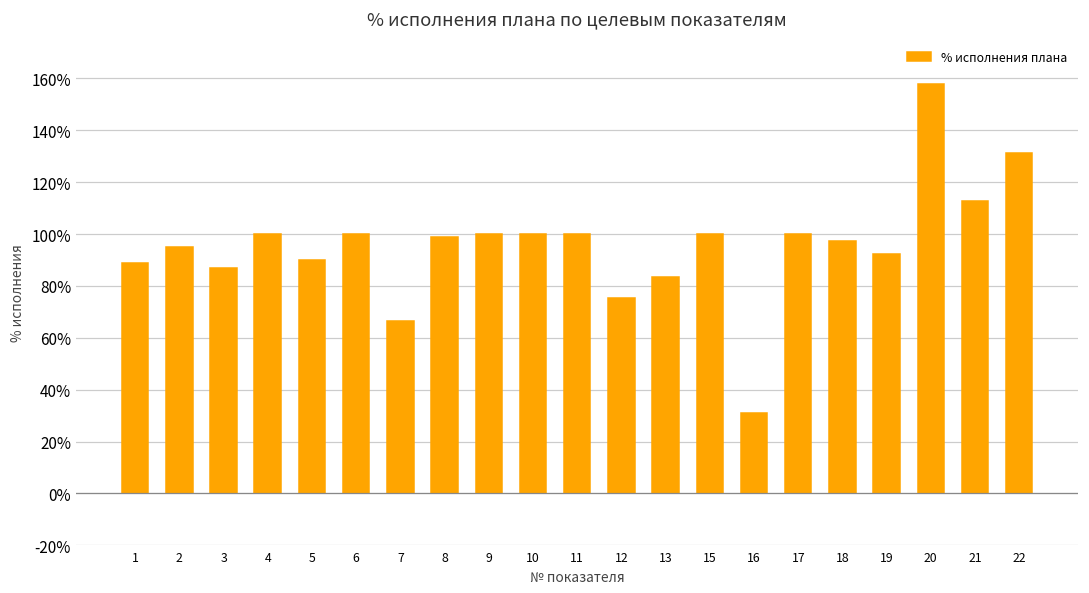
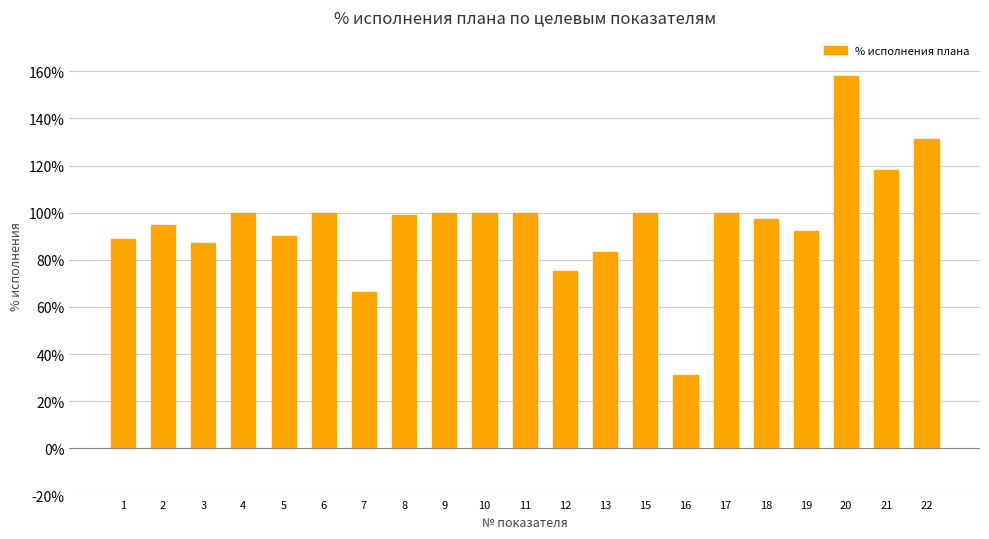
  {
    "1": "89%",
    "2": "95%",
    "3": "87%",
    "4": "100%",
    "5": "90%",
    "6": "100%",
    "7": "67%",
    "8": "99%",
    "9": "100%",
    "10": "100%",
    "11": "100%",
    "12": "75%",
    "13": "83%",
    "15": "100%",
    "16": "31%",
    "17": "100%",
    "18": "97%",
    "19": "92%",
    "20": "158%",
-   "21": "113%",
+   "21": "118%",
    "22": "131%"
  }
